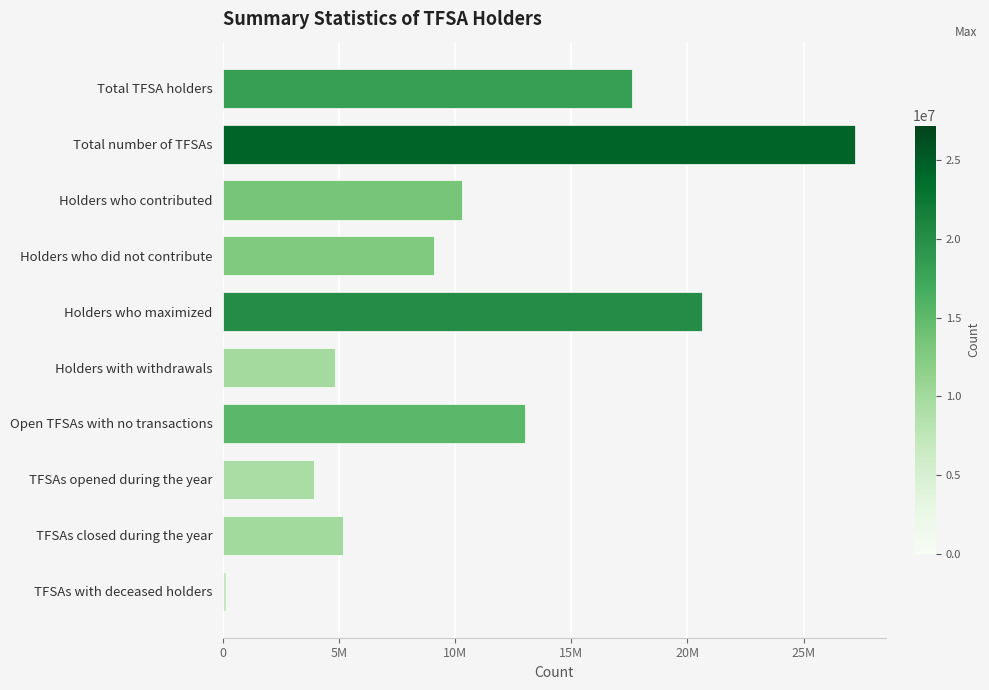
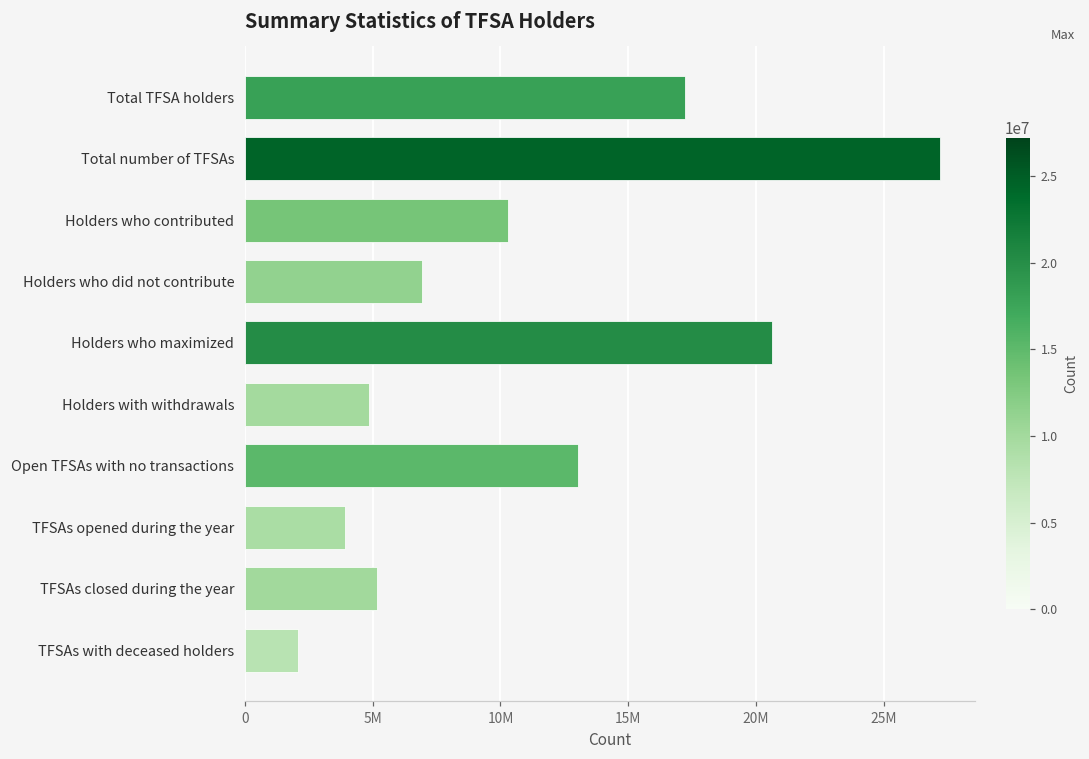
  {
-   "Total TFSA holders": 17600000,
+   "Total TFSA holders": 17200000,
    "Total number of TFSAs": 27200000,
    "Holders who contributed": 10300000,
-   "Holders who did not contribute": 9100000,
+   "Holders who did not contribute": 6900000,
    "Holders who maximized": 20600000,
    "Holders with withdrawals": 4900000,
    "Open TFSAs with no transactions": 13000000,
    "TFSAs opened during the year": 3900000,
    "TFSAs closed during the year": 5200000,
-   "TFSAs with deceased holders": 200000
+   "TFSAs with deceased holders": 2100000
  }
